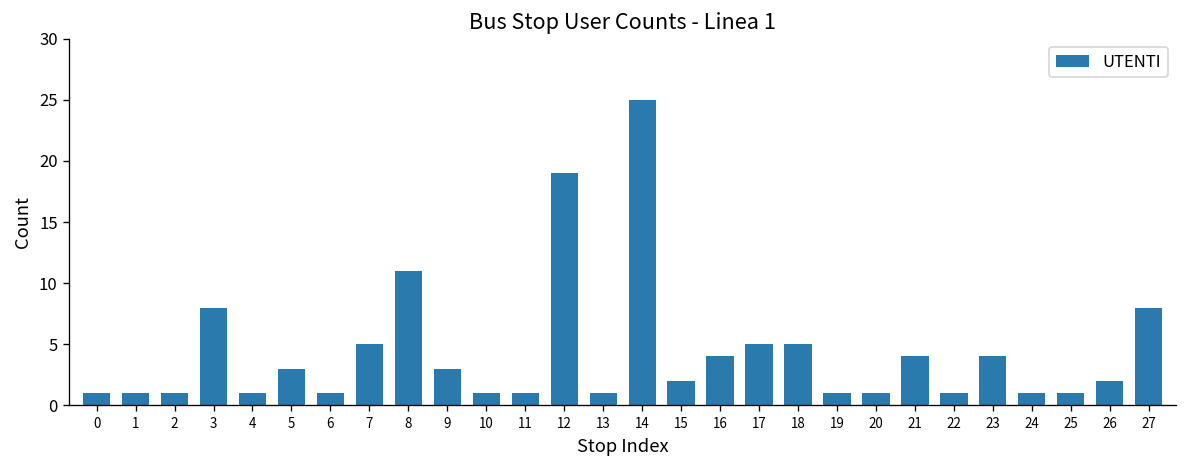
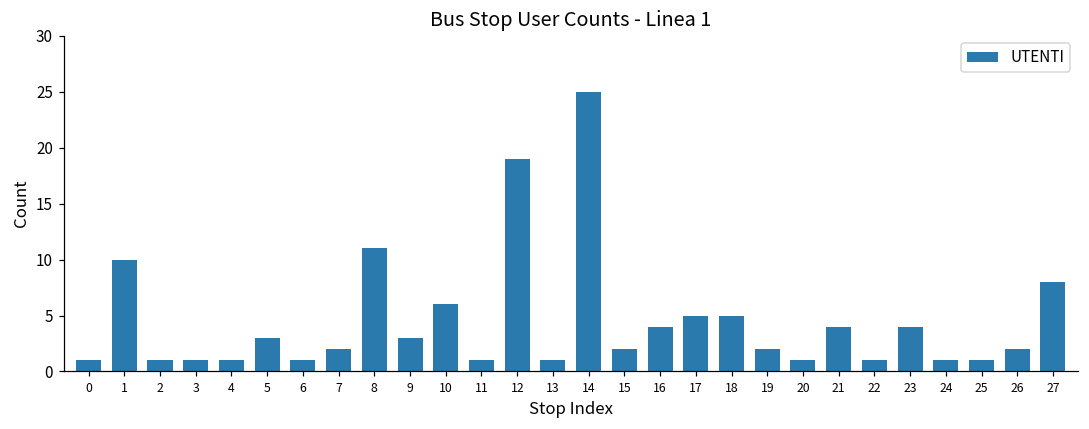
  {
    "0": 1,
-   "1": 1,
+   "1": 10,
    "2": 1,
-   "3": 8,
+   "3": 1,
    "4": 1,
    "5": 3,
    "6": 1,
-   "7": 5,
+   "7": 2,
    "8": 11,
    "9": 3,
-   "10": 1,
+   "10": 6,
    "11": 1,
    "12": 19,
    "13": 1,
    "14": 25,
    "15": 2,
    "16": 4,
    "17": 5,
    "18": 5,
-   "19": 1,
+   "19": 2,
    "20": 1,
    "21": 4,
    "22": 1,
    "23": 4,
    "24": 1,
    "25": 1,
    "26": 2,
    "27": 8
  }
